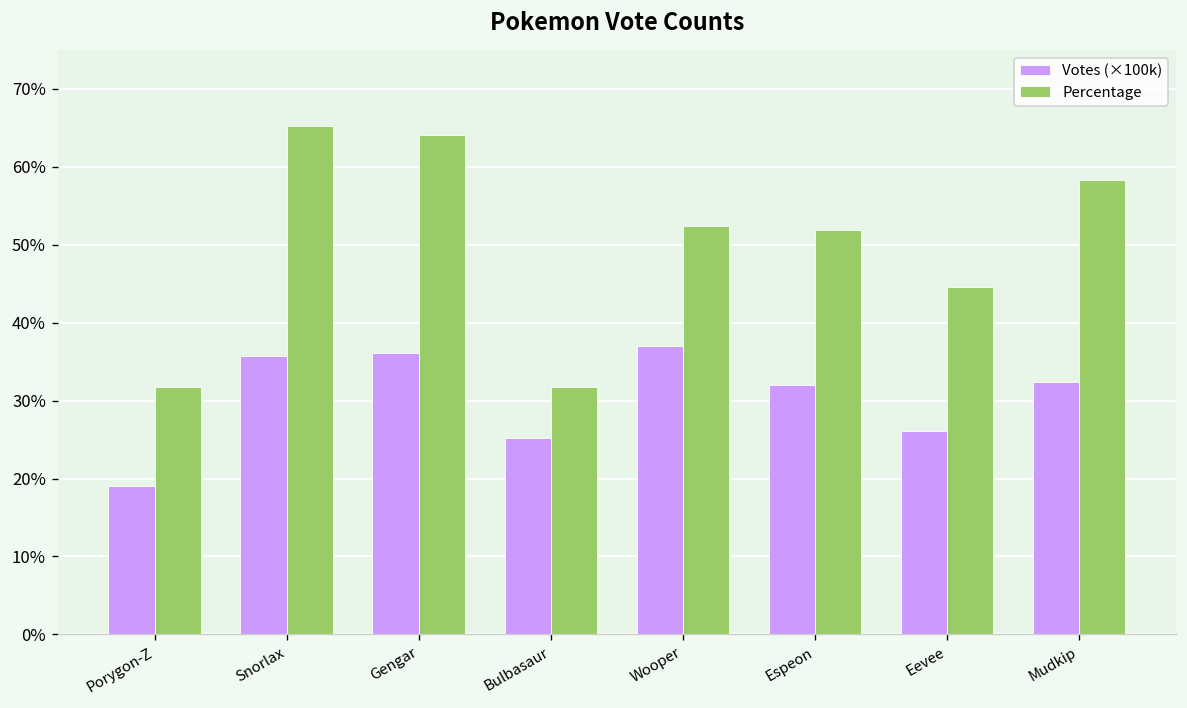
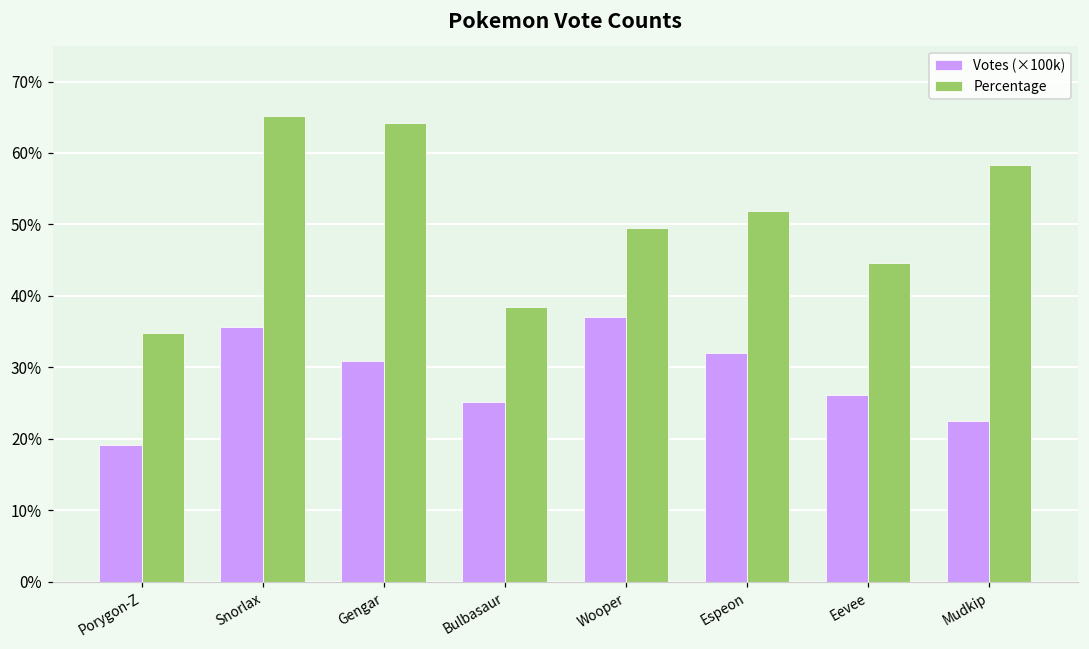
  {
    "Votes (×100k)": {
      "Porygon-Z": "19%",
      "Snorlax": "36%",
-     "Gengar": "36%",
+     "Gengar": "31%",
      "Bulbasaur": "25%",
      "Wooper": "37%",
      "Espeon": "32%",
      "Eevee": "26%",
-     "Mudkip": "32%"
+     "Mudkip": "22%"
    },
    "Percentage": {
-     "Porygon-Z": "32%",
+     "Porygon-Z": "35%",
      "Snorlax": "65%",
      "Gengar": "64%",
-     "Bulbasaur": "32%",
-     "Wooper": "52%",
+     "Bulbasaur": "38%",
+     "Wooper": "49%",
      "Espeon": "52%",
      "Eevee": "45%",
      "Mudkip": "58%"
    }
  }
